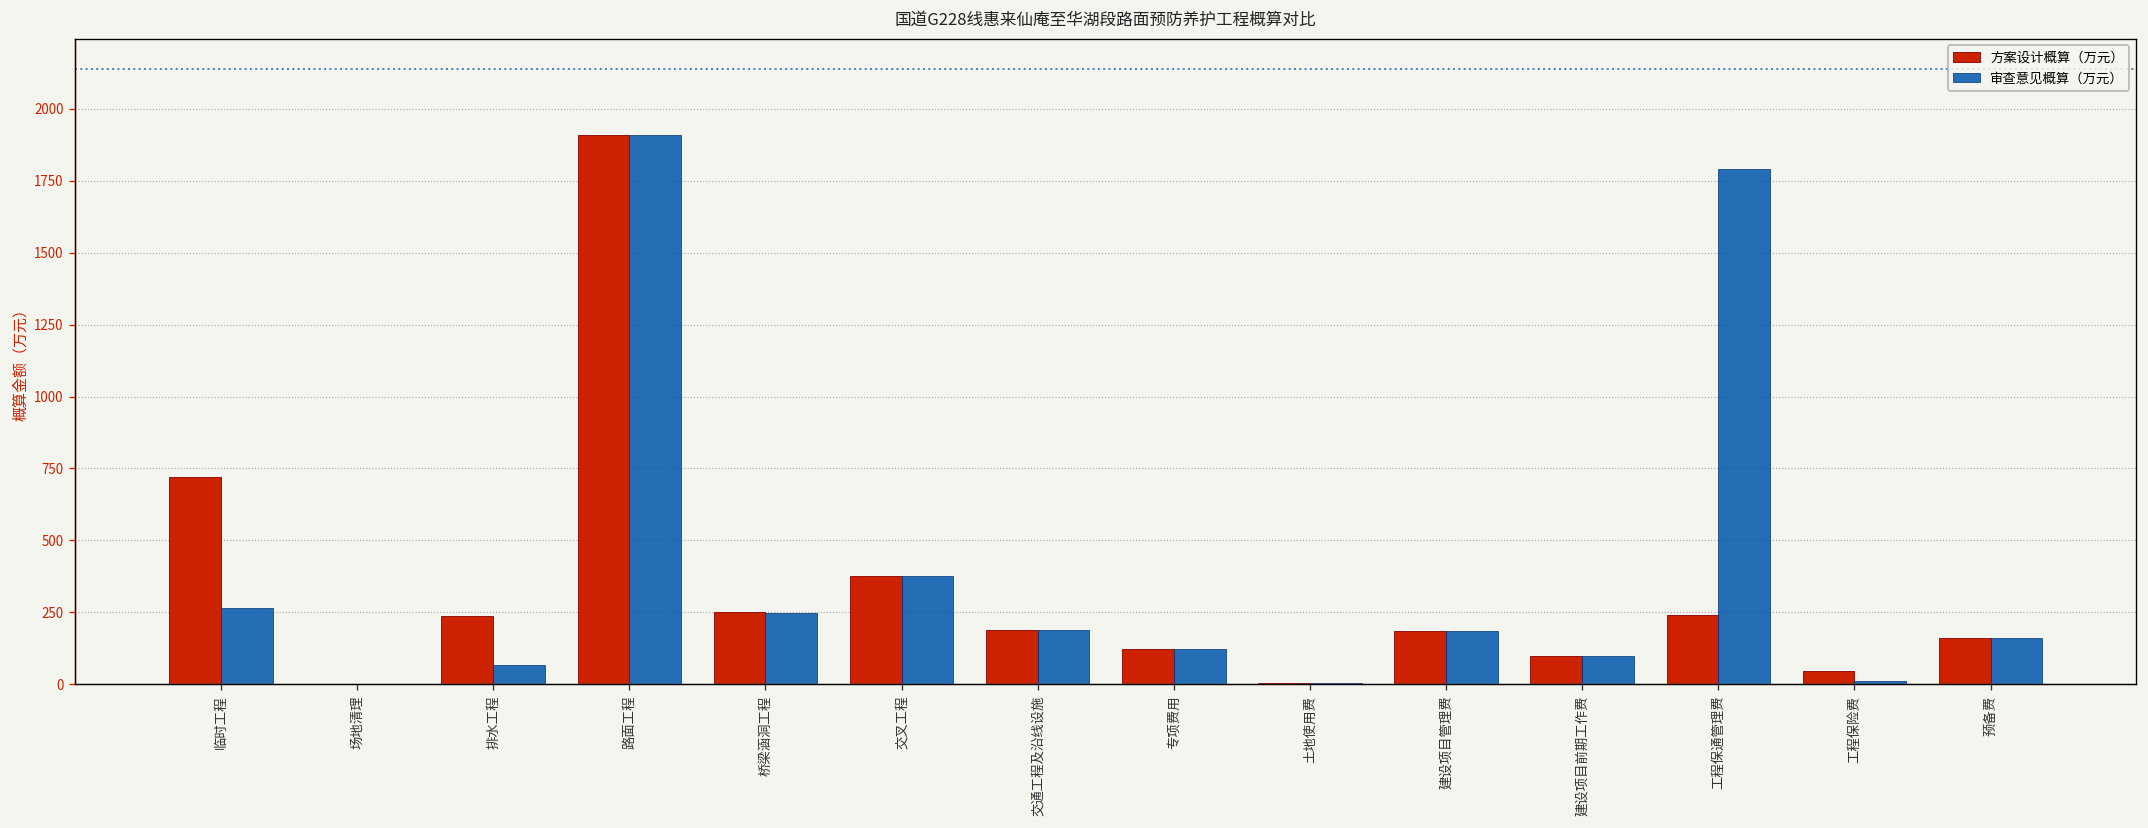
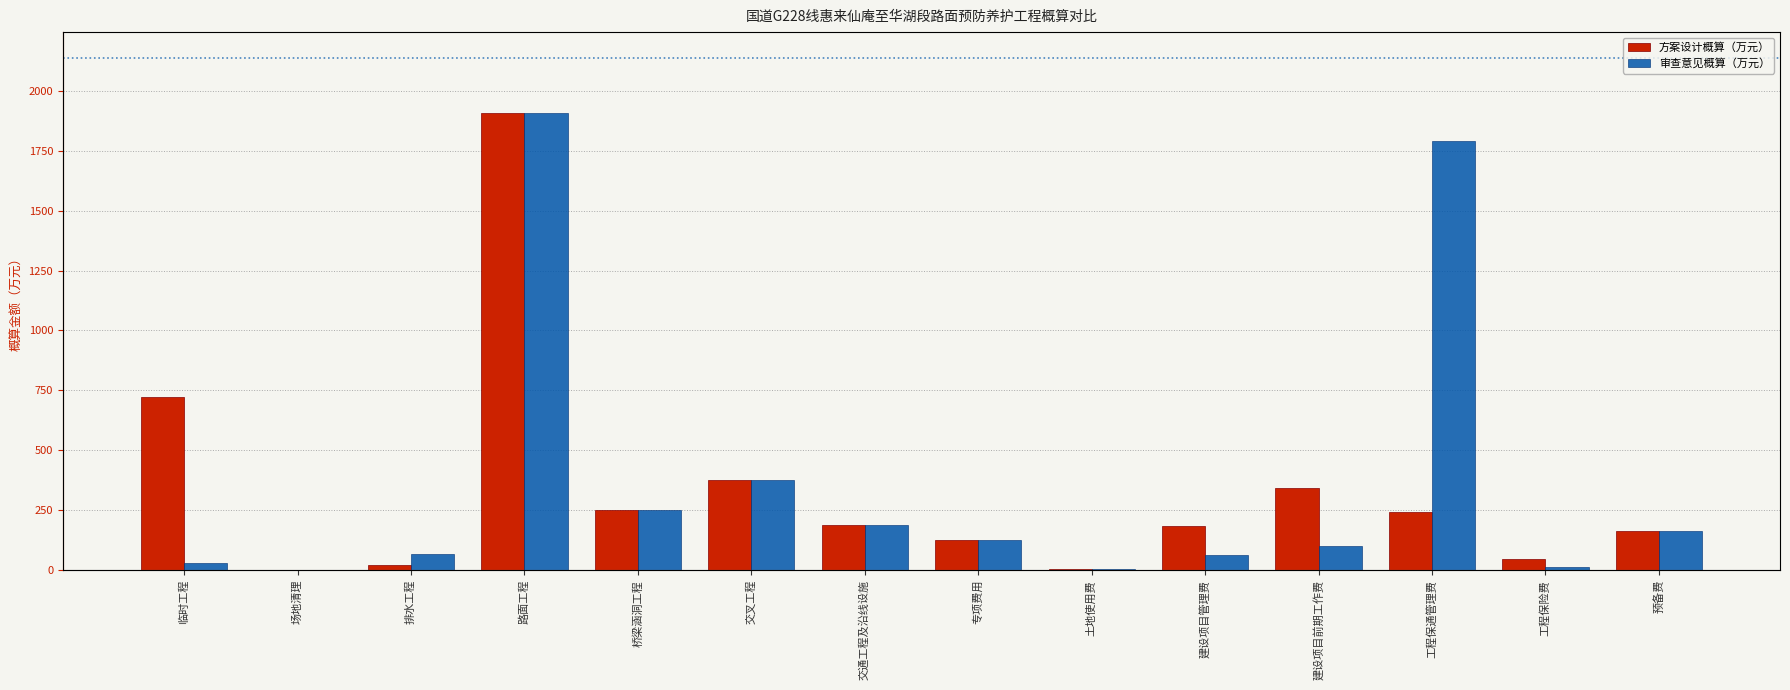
  {
    "方案设计概算（万元）": {
      "临时工程": 720,
-     "排水工程": 240,
+     "排水工程": 20,
      "路面工程": 1910,
      "桥梁涵洞工程": 250,
      "交叉工程": 380,
      "交通工程及沿线设施": 190,
      "专项费用": 120,
      "建设项目管理费": 180,
-     "建设项目前期工作费": 100,
+     "建设项目前期工作费": 340,
      "工程保通管理费": 240,
      "工程保险费": 50,
      "预备费": 160
    },
    "审查意见概算（万元）": {
-     "临时工程": 270,
+     "临时工程": 30,
      "排水工程": 70,
      "路面工程": 1910,
      "桥梁涵洞工程": 250,
      "交叉工程": 380,
      "交通工程及沿线设施": 190,
      "专项费用": 120,
-     "建设项目管理费": 180,
+     "建设项目管理费": 60,
      "建设项目前期工作费": 100,
      "工程保通管理费": 1790,
      "工程保险费": 10,
      "预备费": 160
    }
  }
